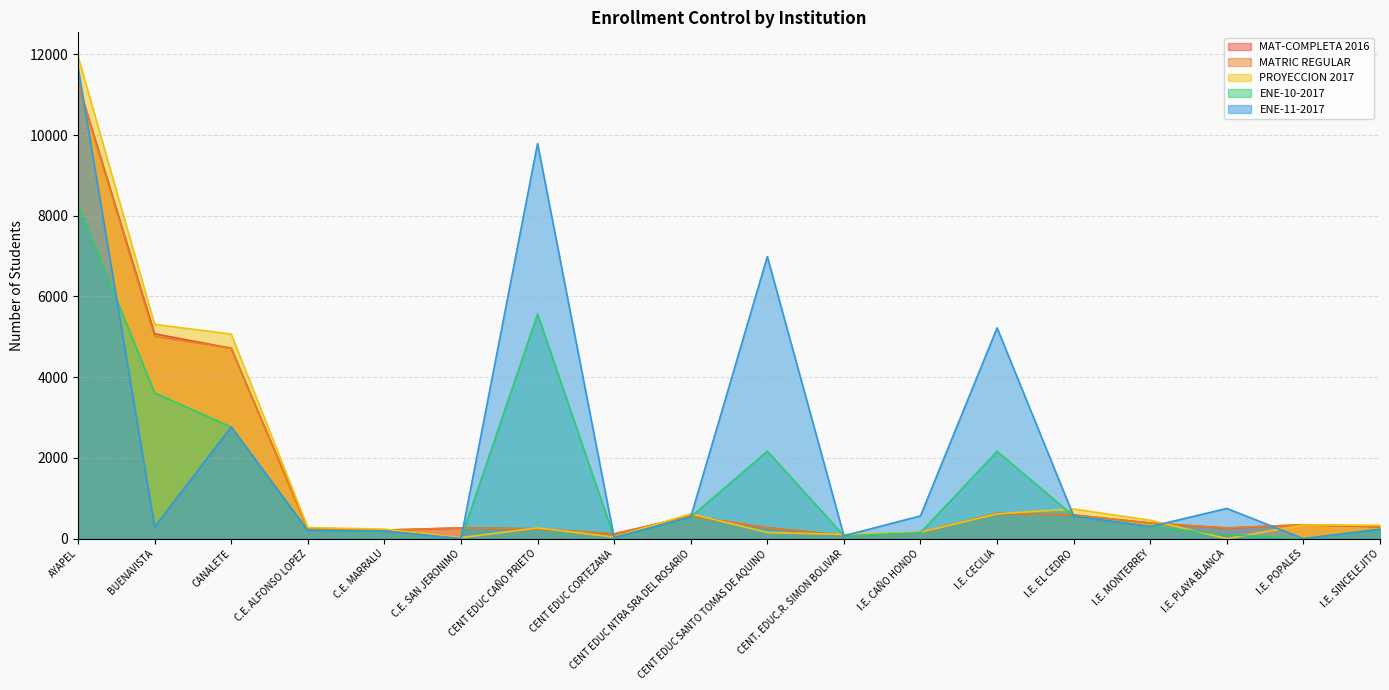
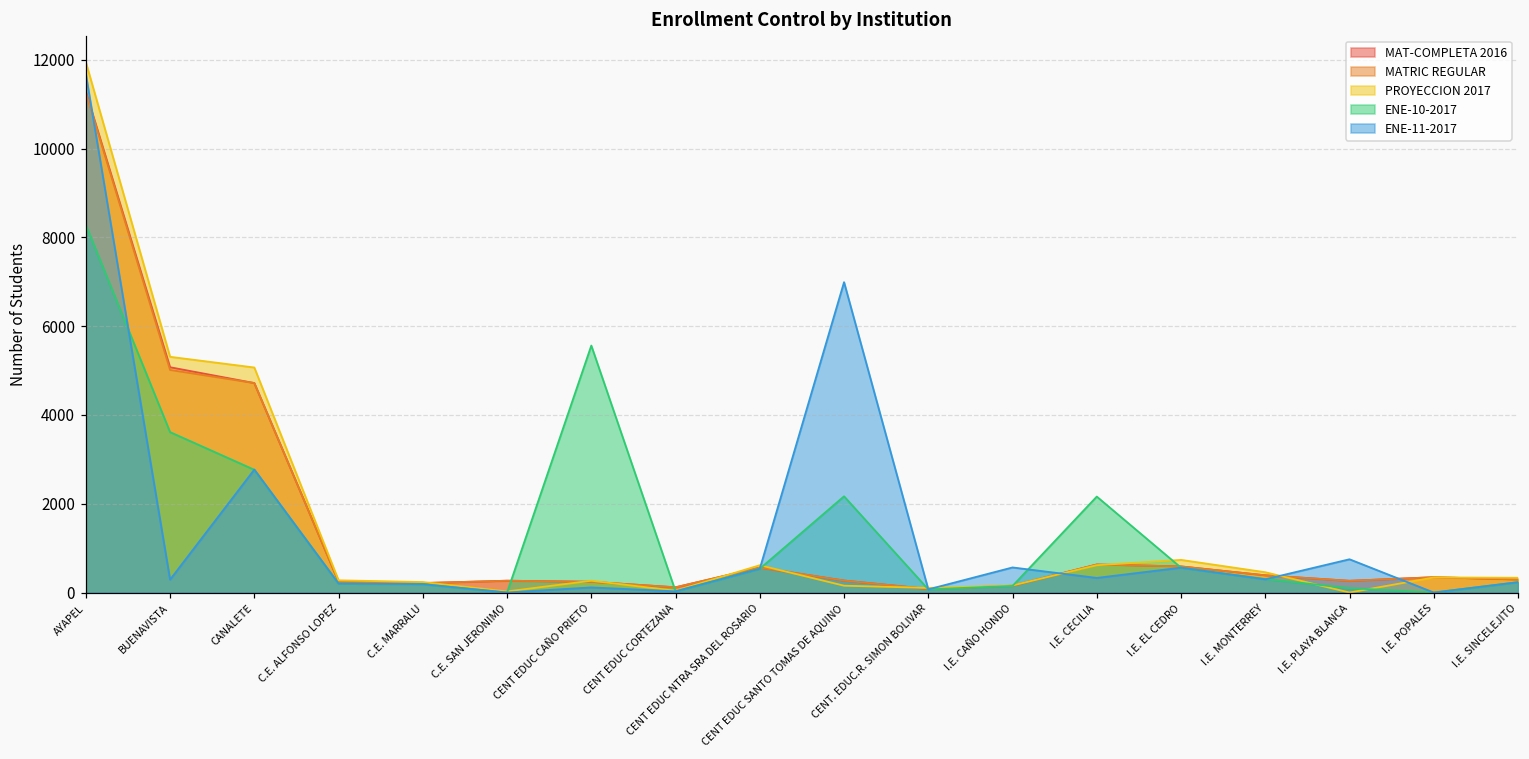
  {
    "ENE-10-2017": {
      "AYAPEL": 8300,
      "BUENAVISTA": 3600,
      "CENT EDUC CAÑO PRIETO": 5600,
      "CENT EDUC SANTO TOMAS DE AQUINO": 2200,
      "I.E. CECILIA": 2200,
      "I.E. PLAYA BLANCA": 100
    },
    "ENE-11-2017": {
      "AYAPEL": 11700,
      "BUENAVISTA": 300,
-     "CENT EDUC CAÑO PRIETO": 9800,
+     "CENT EDUC CAÑO PRIETO": 100,
      "CENT EDUC SANTO TOMAS DE AQUINO": 7000,
      "I.E. CAÑO HONDO": 600,
-     "I.E. CECILIA": 5200,
+     "I.E. CECILIA": 300,
      "I.E. PLAYA BLANCA": 700
    }
  }
